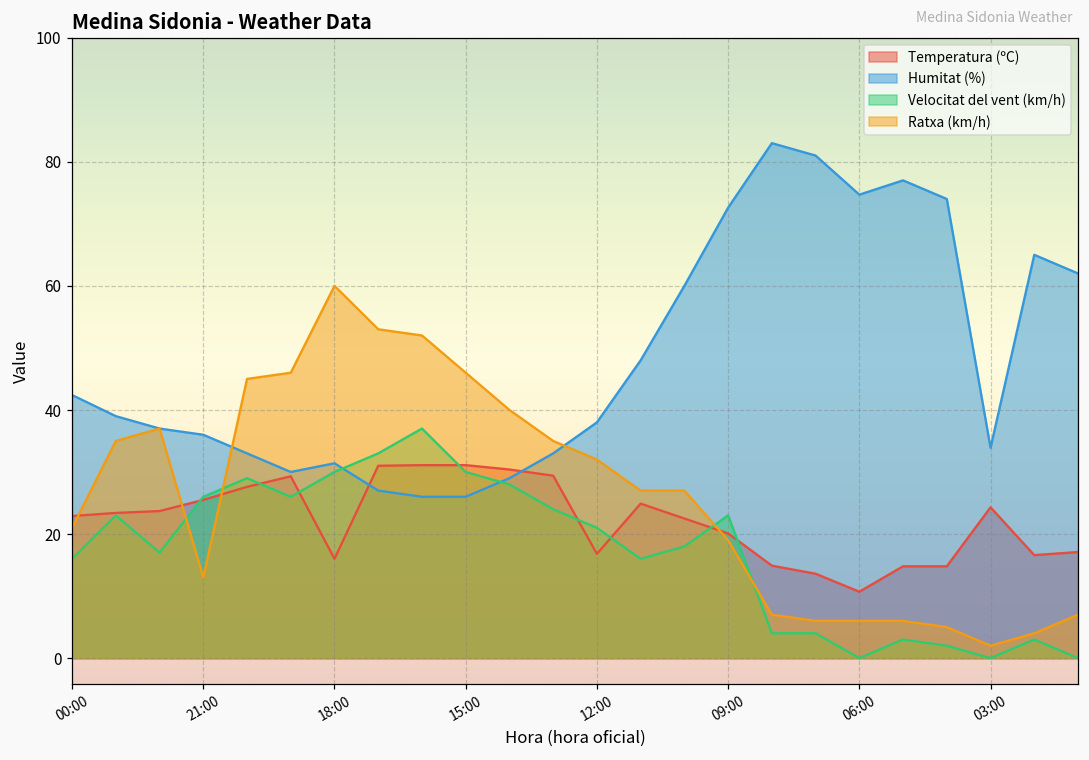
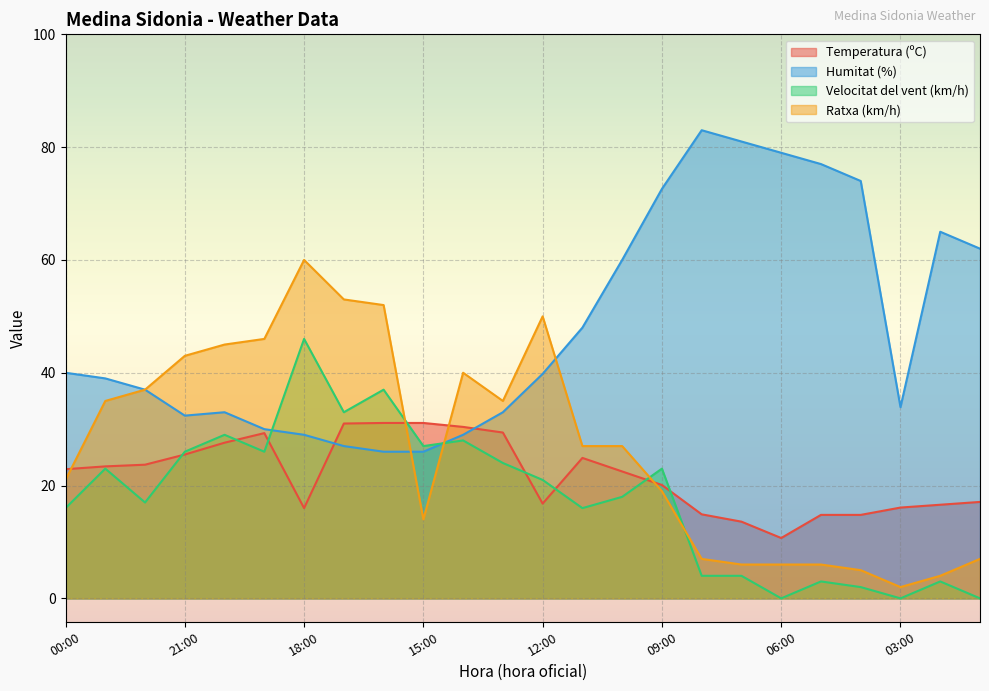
  {
    "Temperatura (ºC)": {
      "00:00": 23,
      "21:00": 26,
      "18:00": 16,
      "15:00": 31,
      "12:00": 17,
      "09:00": 20,
      "06:00": 11,
-     "03:00": 24
+     "03:00": 16
    },
    "Humitat (%)": {
-     "00:00": 42,
-     "21:00": 36,
-     "18:00": 31,
+     "00:00": 40,
+     "21:00": 32,
+     "18:00": 29,
      "15:00": 26,
-     "12:00": 38,
+     "12:00": 40,
      "09:00": 73,
-     "06:00": 75,
+     "06:00": 79,
      "03:00": 34
    },
    "Velocitat del vent (km/h)": {
      "00:00": 16,
      "21:00": 26,
-     "18:00": 30,
-     "15:00": 30,
+     "18:00": 46,
+     "15:00": 27,
      "12:00": 21,
      "09:00": 23,
      "06:00": 0,
      "03:00": 0
    },
    "Ratxa (km/h)": {
      "00:00": 21,
-     "21:00": 13,
+     "21:00": 43,
      "18:00": 60,
-     "15:00": 46,
-     "12:00": 32,
+     "15:00": 14,
+     "12:00": 50,
      "09:00": 19,
      "06:00": 6,
      "03:00": 2
    }
  }
